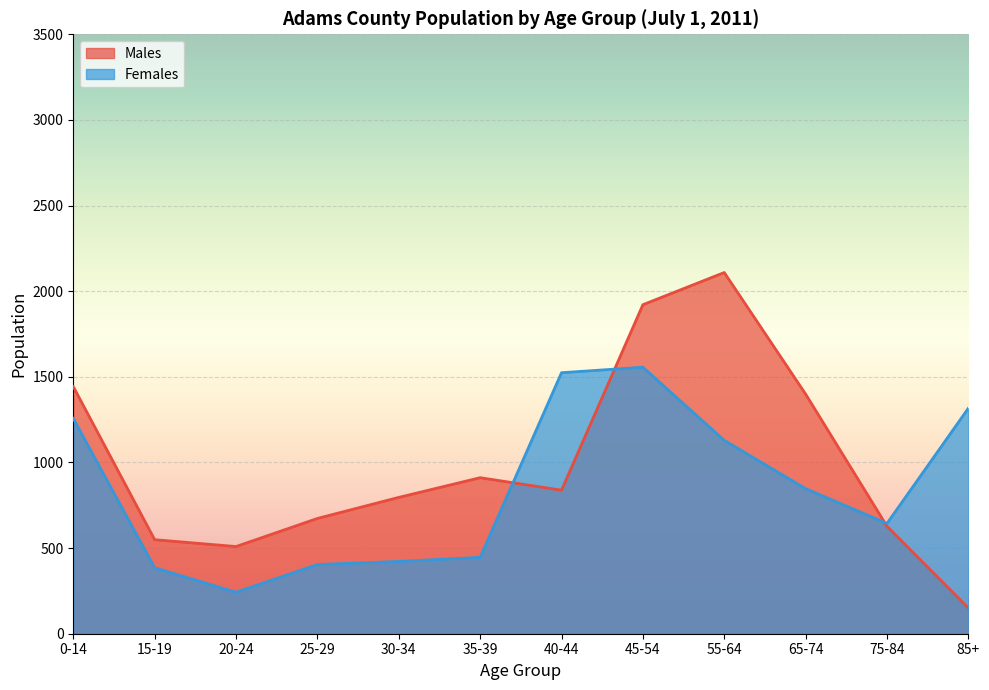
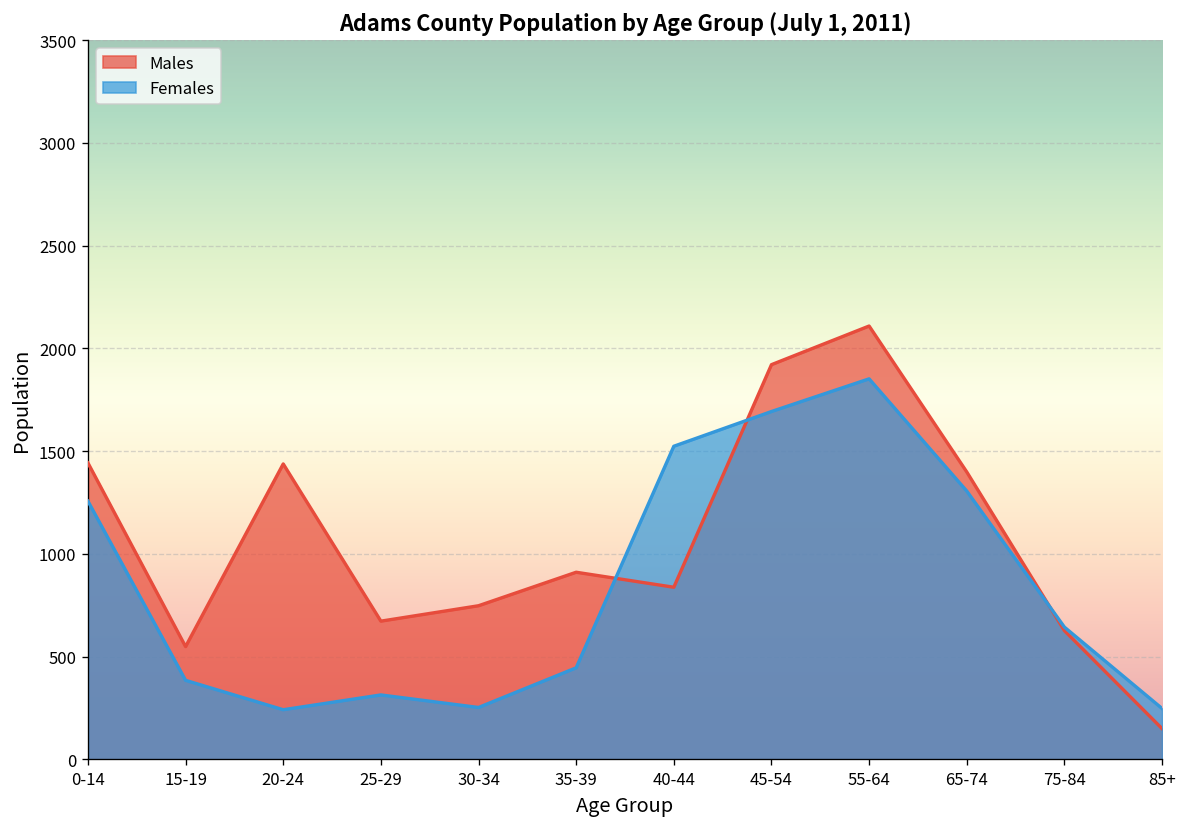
  {
    "Males": {
      "0-14": 1440,
      "15-19": 550,
-     "20-24": 510,
+     "20-24": 1440,
      "25-29": 670,
-     "30-34": 800,
+     "30-34": 750,
      "35-39": 910,
      "40-44": 840,
      "45-54": 1920,
      "55-64": 2110,
      "65-74": 1400,
      "75-84": 630,
      "85+": 150
    },
    "Females": {
      "0-14": 1260,
      "15-19": 390,
      "20-24": 240,
-     "25-29": 400,
-     "30-34": 420,
+     "25-29": 310,
+     "30-34": 250,
      "35-39": 450,
      "40-44": 1520,
-     "45-54": 1560,
-     "55-64": 1130,
-     "65-74": 850,
+     "45-54": 1690,
+     "55-64": 1850,
+     "65-74": 1310,
      "75-84": 640,
-     "85+": 1320
+     "85+": 250
    }
  }
